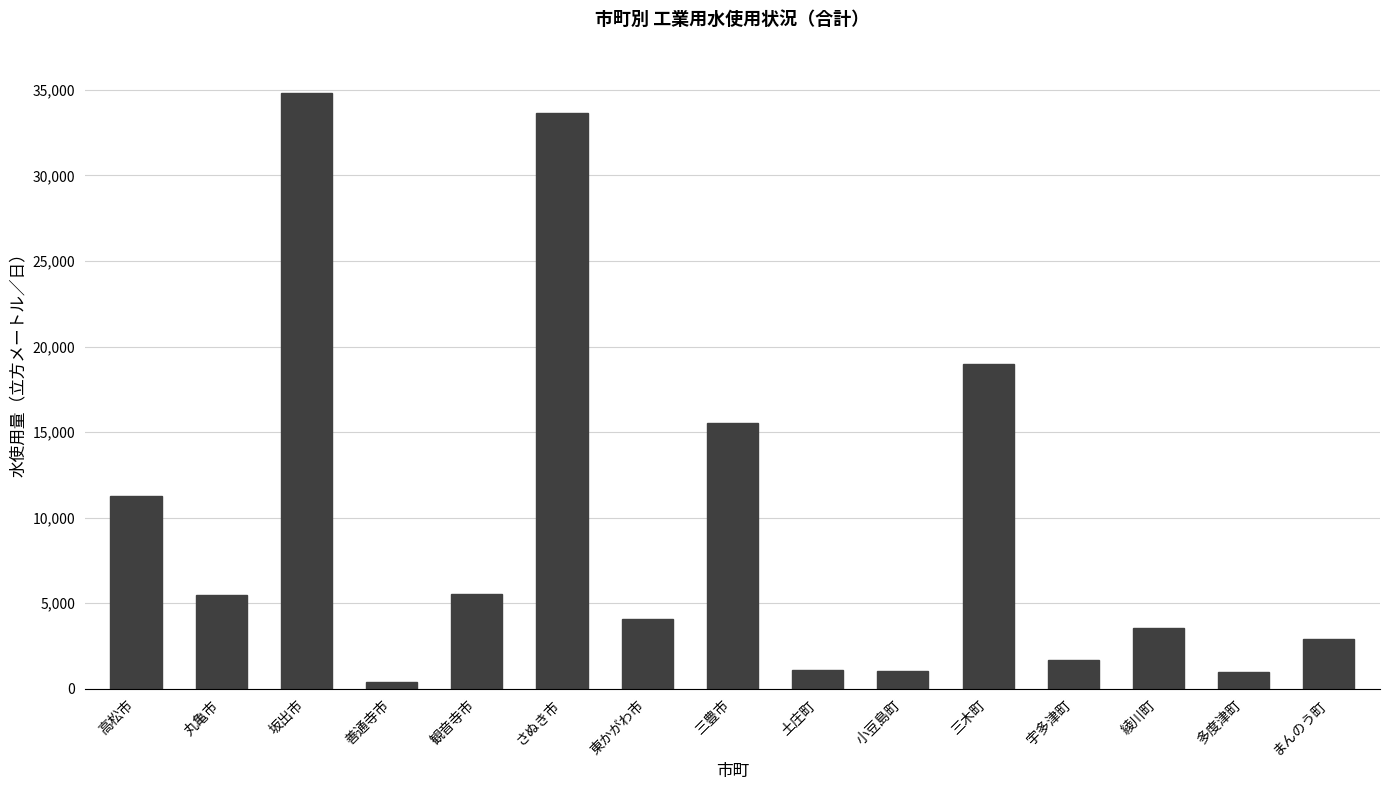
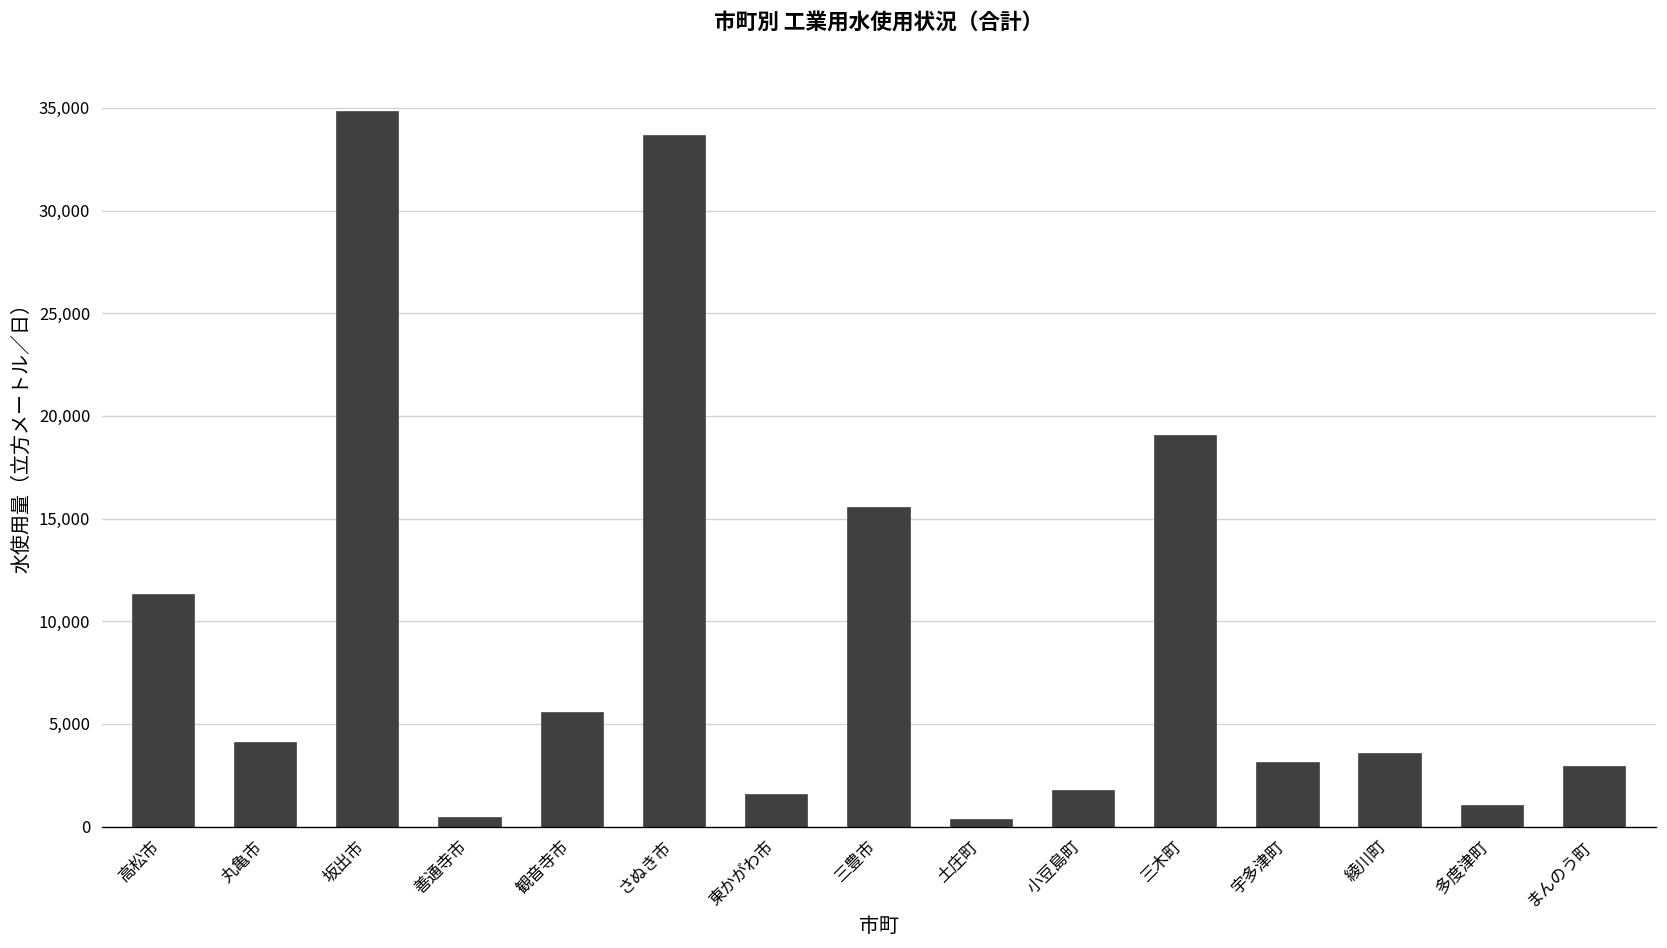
  {
    "高松市": "11,300",
-   "丸亀市": "5,500",
+   "丸亀市": "4,100",
    "坂出市": "34,800",
    "善通寺市": "400",
    "観音寺市": "5,500",
    "さぬき市": "33,600",
-   "東かがわ市": "4,100",
+   "東かがわ市": "1,500",
    "三豊市": "15,500",
-   "土庄町": "1,100",
-   "小豆島町": "1,000",
+   "土庄町": "300",
+   "小豆島町": "1,700",
    "三木町": "19,000",
-   "宇多津町": "1,700",
+   "宇多津町": "3,100",
    "綾川町": "3,500",
    "多度津町": "1,000",
    "まんのう町": "2,900"
  }
